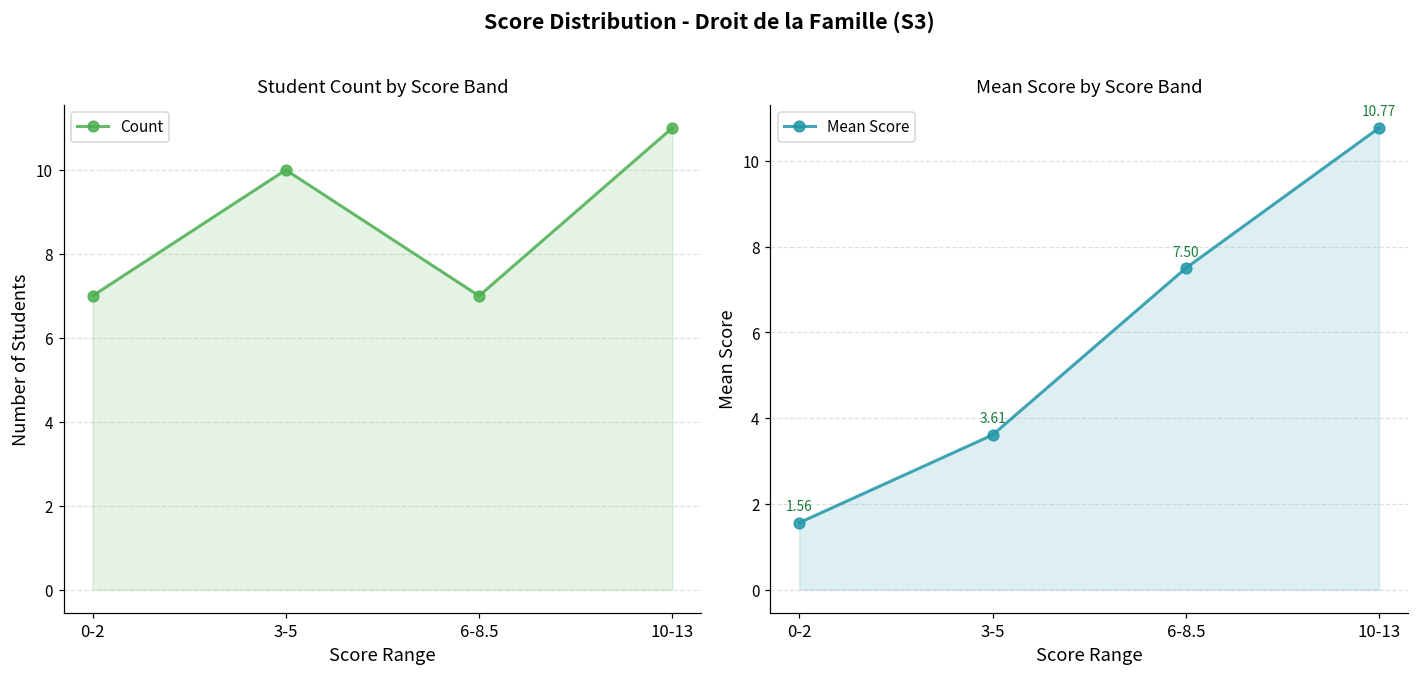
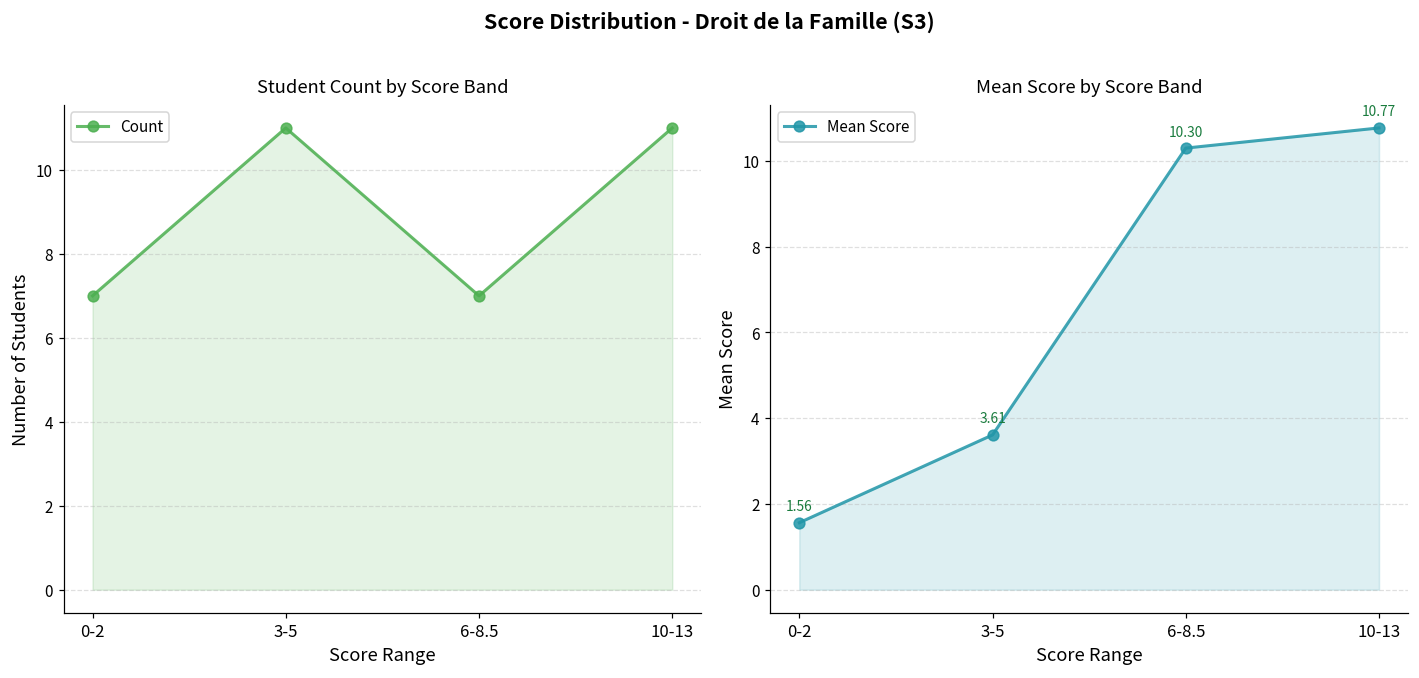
  {
    "Student Count by Score Band": {
      "0-2": 7,
-     "3-5": 10,
+     "3-5": 11,
      "6-8.5": 7,
      "10-13": 11
    },
    "Mean Score by Score Band": {
      "0-2": 1.56,
      "3-5": 3.61,
-     "6-8.5": 7.50,
+     "6-8.5": 10.30,
      "10-13": 10.77
    }
  }
